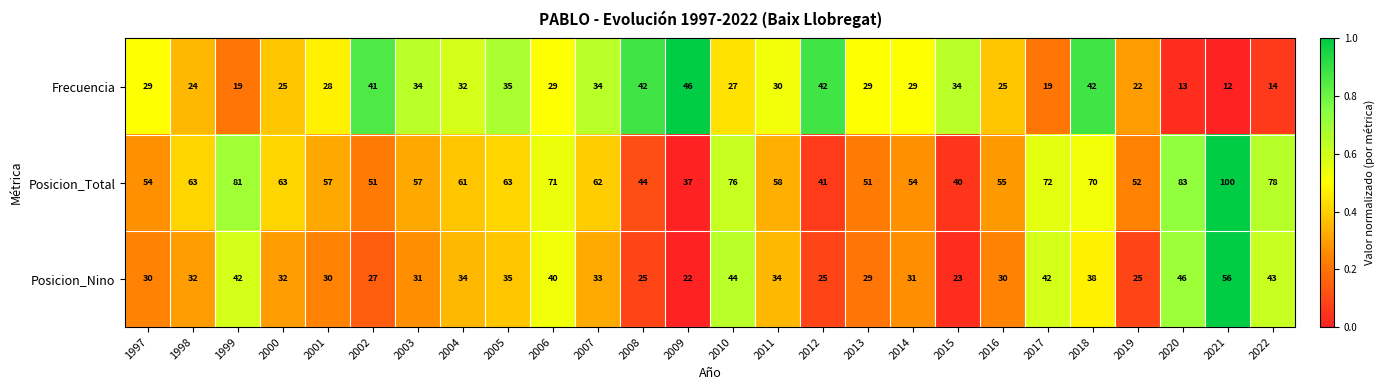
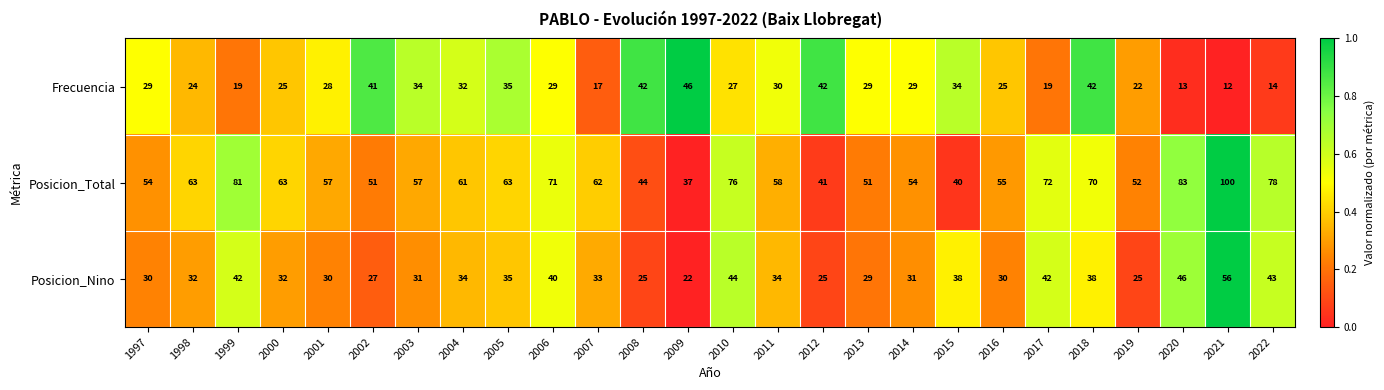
  {
    "Frecuencia": {
      "1997": 29,
      "1998": 24,
      "1999": 19,
      "2000": 25,
      "2001": 28,
      "2002": 41,
      "2003": 34,
      "2004": 32,
      "2005": 35,
      "2006": 29,
-     "2007": 34,
+     "2007": 17,
      "2008": 42,
      "2009": 46,
      "2010": 27,
      "2011": 30,
      "2012": 42,
      "2013": 29,
      "2014": 29,
      "2015": 34,
      "2016": 25,
      "2017": 19,
      "2018": 42,
      "2019": 22,
      "2020": 13,
      "2021": 12,
      "2022": 14
    },
    "Posicion_Total": {
      "1997": 54,
      "1998": 63,
      "1999": 81,
      "2000": 63,
      "2001": 57,
      "2002": 51,
      "2003": 57,
      "2004": 61,
      "2005": 63,
      "2006": 71,
      "2007": 62,
      "2008": 44,
      "2009": 37,
      "2010": 76,
      "2011": 58,
      "2012": 41,
      "2013": 51,
      "2014": 54,
      "2015": 40,
      "2016": 55,
      "2017": 72,
      "2018": 70,
      "2019": 52,
      "2020": 83,
      "2021": 100,
      "2022": 78
    },
    "Posicion_Nino": {
      "1997": 30,
      "1998": 32,
      "1999": 42,
      "2000": 32,
      "2001": 30,
      "2002": 27,
      "2003": 31,
      "2004": 34,
      "2005": 35,
      "2006": 40,
      "2007": 33,
      "2008": 25,
      "2009": 22,
      "2010": 44,
      "2011": 34,
      "2012": 25,
      "2013": 29,
      "2014": 31,
-     "2015": 23,
+     "2015": 38,
      "2016": 30,
      "2017": 42,
      "2018": 38,
      "2019": 25,
      "2020": 46,
      "2021": 56,
      "2022": 43
    }
  }
